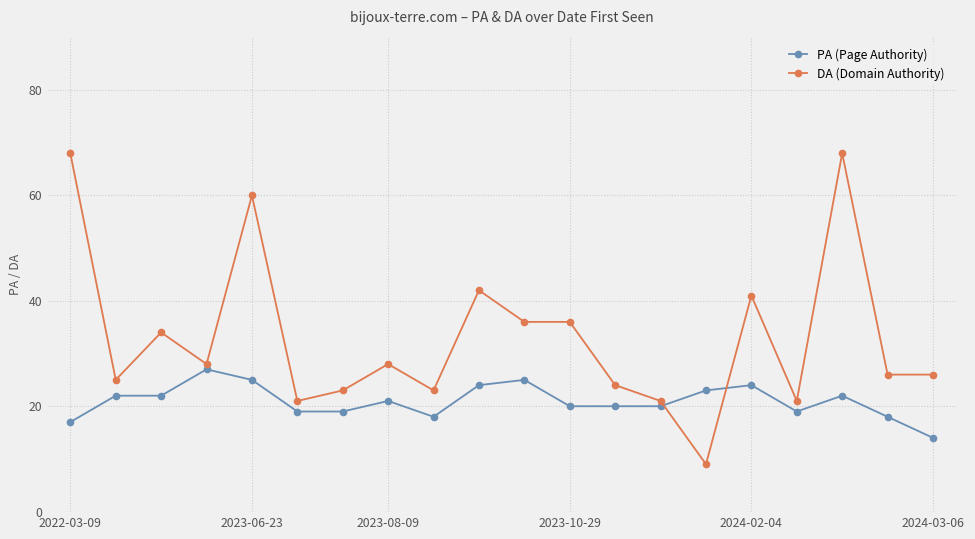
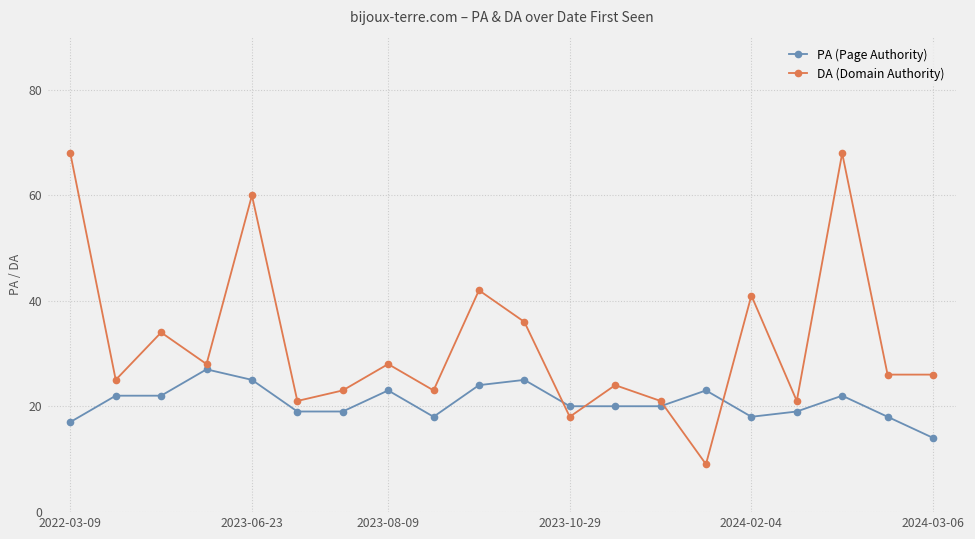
  {
    "PA (Page Authority)": {
      "2022-03-09": 17,
      "2023-06-23": 25,
-     "2023-08-09": 21,
+     "2023-08-09": 23,
      "2023-10-29": 20,
-     "2024-02-04": 24,
+     "2024-02-04": 18,
      "2024-03-06": 14
    },
    "DA (Domain Authority)": {
      "2022-03-09": 68,
      "2023-06-23": 60,
      "2023-08-09": 28,
-     "2023-10-29": 36,
+     "2023-10-29": 18,
      "2024-02-04": 41,
      "2024-03-06": 26
    }
  }
